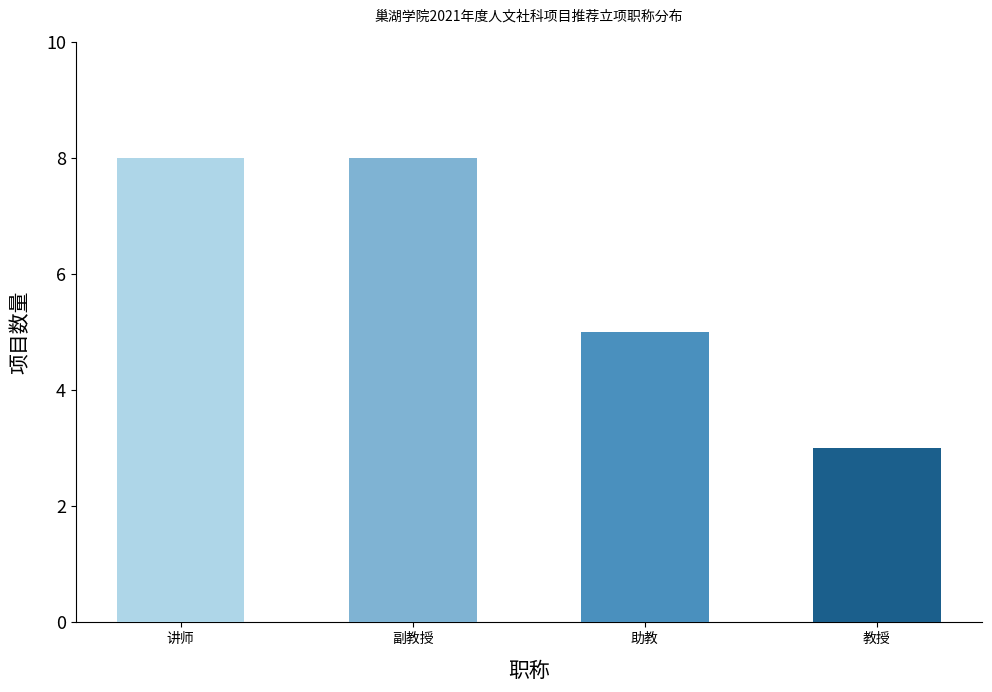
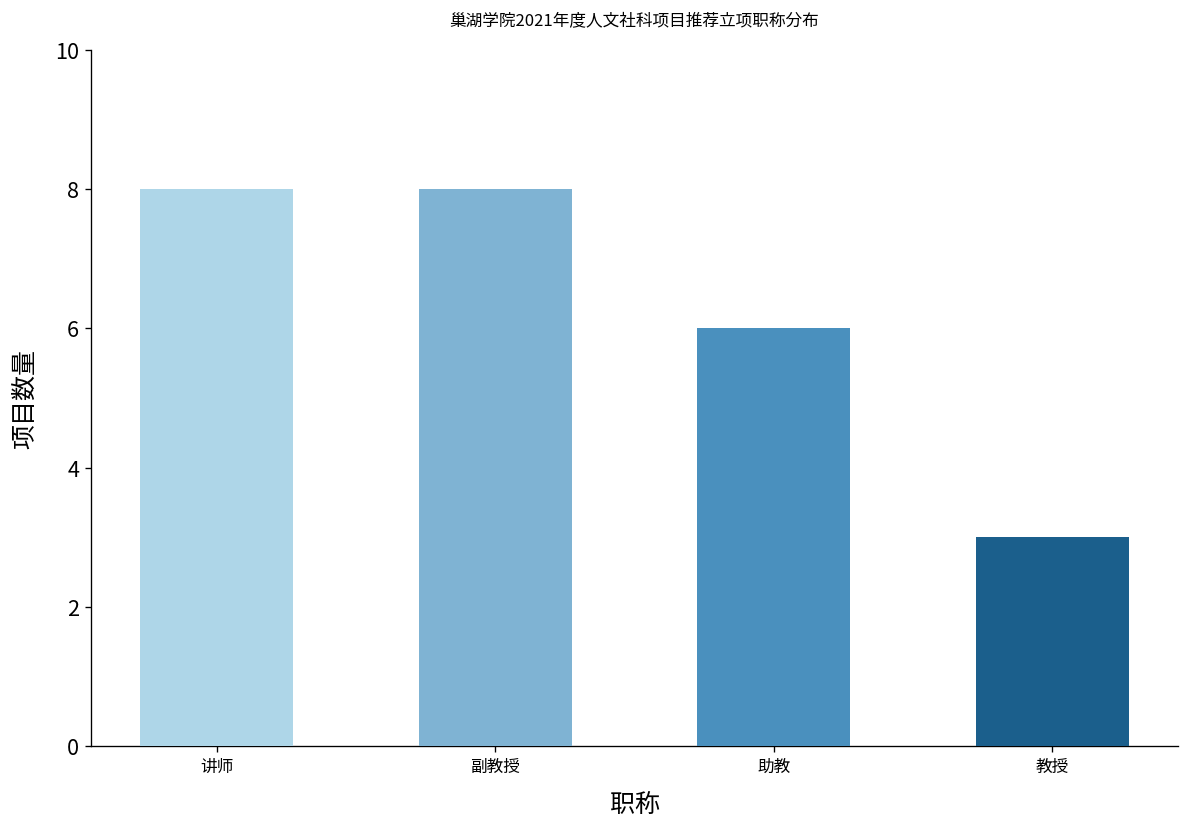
  {
    "讲师": 8,
    "副教授": 8,
-   "助教": 5,
+   "助教": 6,
    "教授": 3
  }
